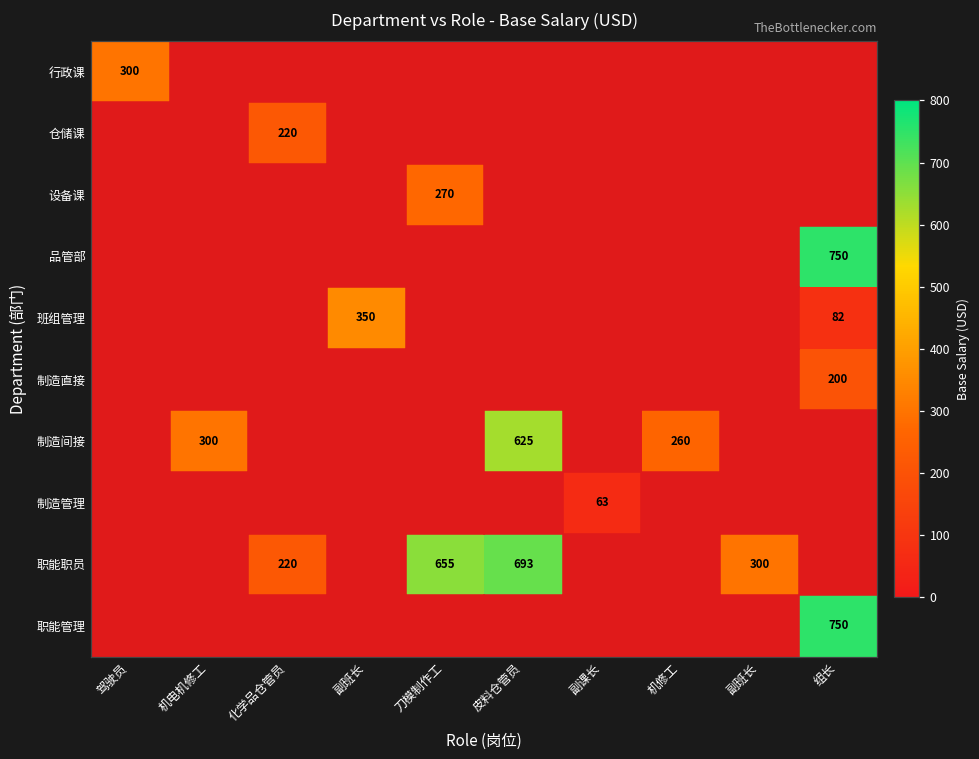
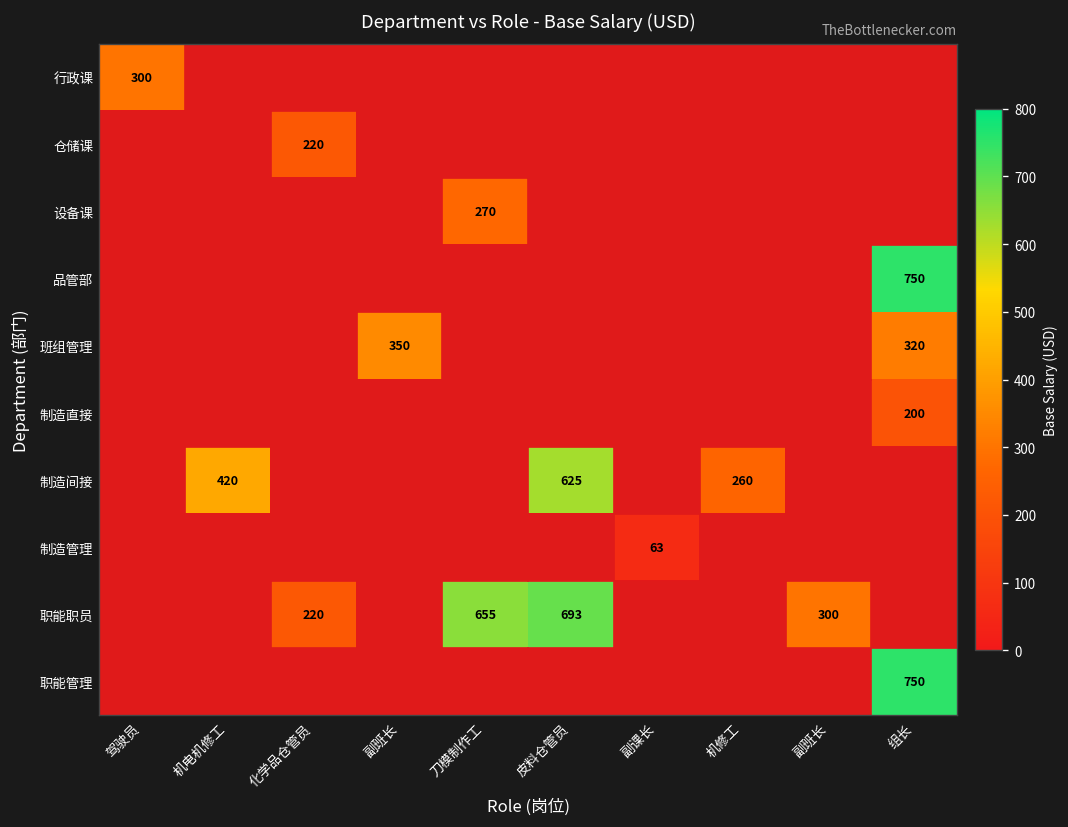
  {
    "行政课": {
      "驾驶员": 300
    },
    "仓储课": {
      "化学品仓管员": 220
    },
    "设备课": {
      "刀模制作工": 270
    },
    "品管部": {
      "组长": 750
    },
    "班组管理": {
-     "组长": 82
+     "组长": 320
    },
    "制造直接": {
      "组长": 200
    },
    "制造间接": {
-     "机电机修工": 300,
+     "机电机修工": 420,
      "皮料仓管员": 625,
      "机修工": 260
    },
    "制造管理": {
      "副课长": 63
    },
    "职能职员": {
      "化学品仓管员": 220,
      "刀模制作工": 655,
      "皮料仓管员": 693
    },
    "职能管理": {
      "组长": 750
    }
  }
